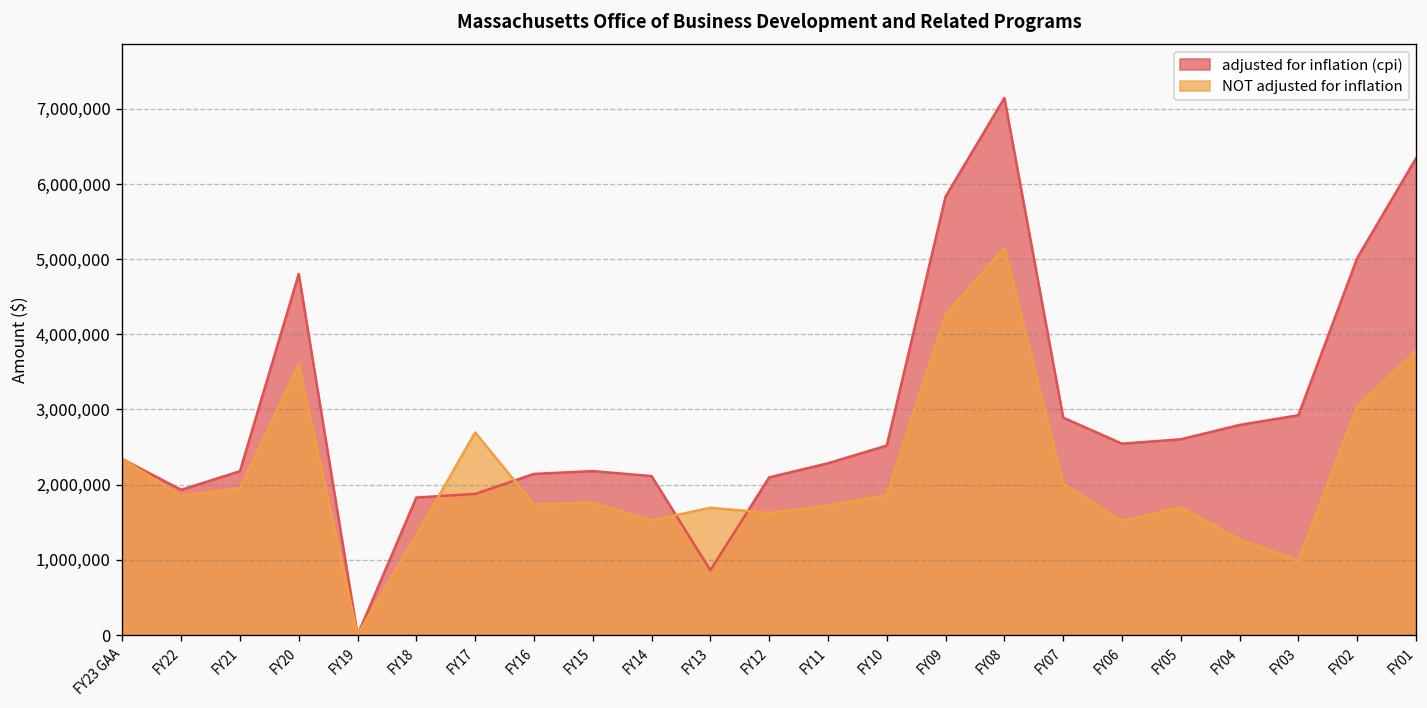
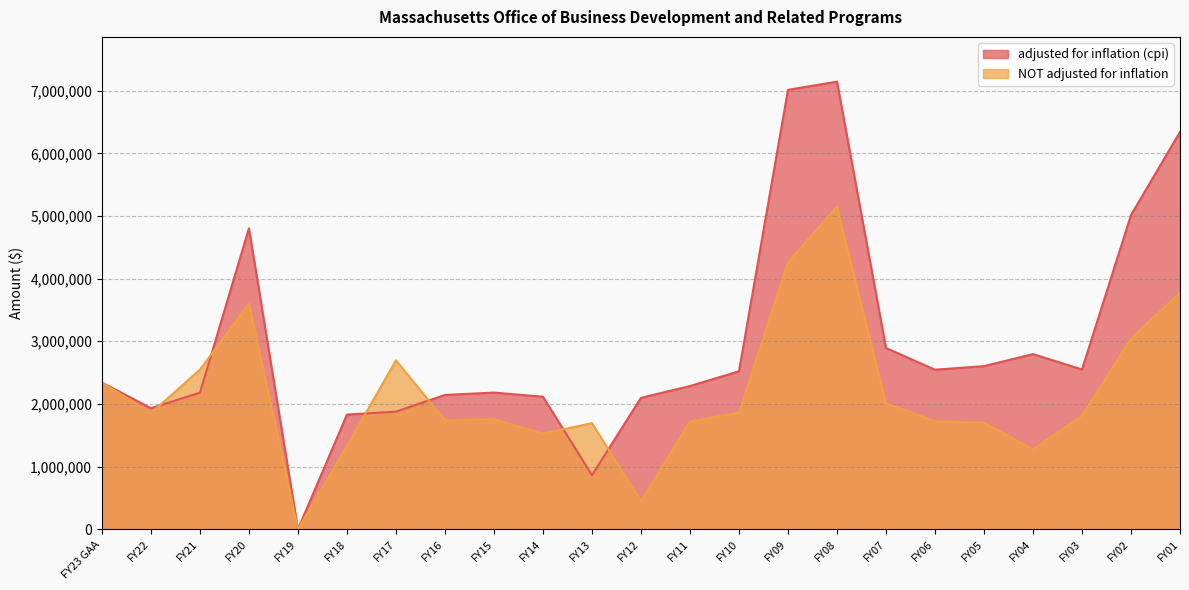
  {
    "adjusted for inflation (cpi)": {
      "FY22": "1,900,000",
      "FY21": "2,200,000",
      "FY20": "4,800,000",
      "FY18": "1,800,000",
      "FY17": "1,900,000",
      "FY16": "2,100,000",
      "FY15": "2,200,000",
      "FY14": "2,100,000",
      "FY13": "900,000",
      "FY12": "2,100,000",
      "FY11": "2,300,000",
      "FY10": "2,500,000",
-     "FY09": "5,800,000",
+     "FY09": "7,000,000",
      "FY08": "7,100,000",
      "FY07": "2,900,000",
      "FY06": "2,500,000",
      "FY05": "2,600,000",
      "FY04": "2,800,000",
-     "FY03": "2,900,000",
+     "FY03": "2,500,000",
      "FY02": "5,000,000",
      "FY01": "6,300,000"
    },
    "NOT adjusted for inflation": {
      "FY22": "1,900,000",
-     "FY21": "2,000,000",
+     "FY21": "2,500,000",
      "FY20": "3,600,000",
      "FY18": "1,300,000",
      "FY17": "2,700,000",
      "FY16": "1,700,000",
      "FY15": "1,800,000",
      "FY14": "1,500,000",
      "FY13": "1,700,000",
-     "FY12": "1,600,000",
+     "FY12": "400,000",
      "FY11": "1,700,000",
      "FY10": "1,900,000",
      "FY09": "4,300,000",
      "FY08": "5,100,000",
      "FY07": "2,000,000",
-     "FY06": "1,500,000",
+     "FY06": "1,700,000",
      "FY05": "1,700,000",
      "FY04": "1,300,000",
-     "FY03": "1,000,000",
+     "FY03": "1,800,000",
      "FY02": "3,000,000",
      "FY01": "3,800,000"
    }
  }
